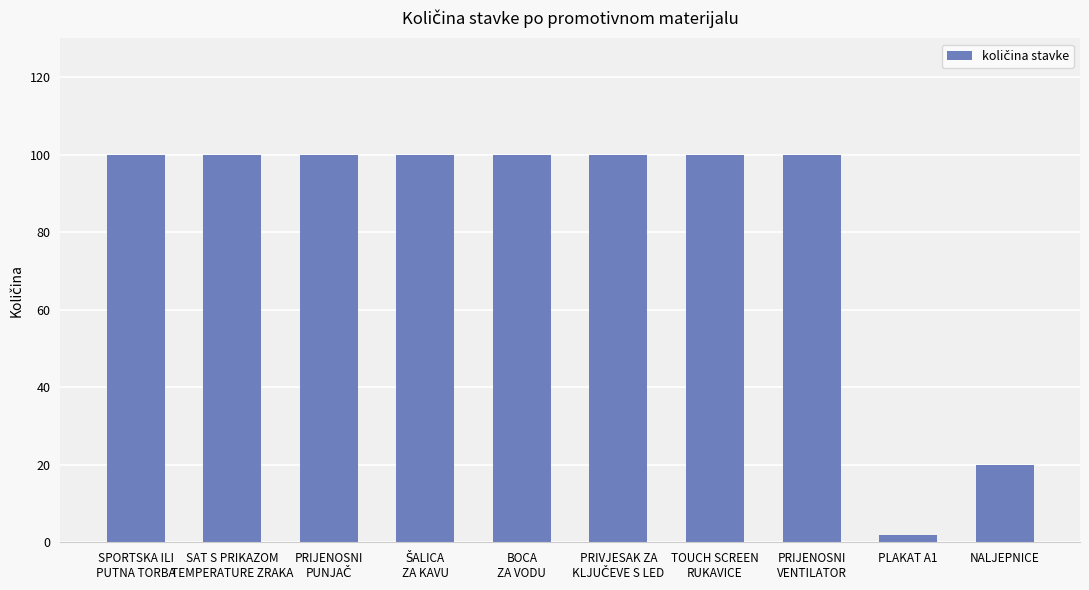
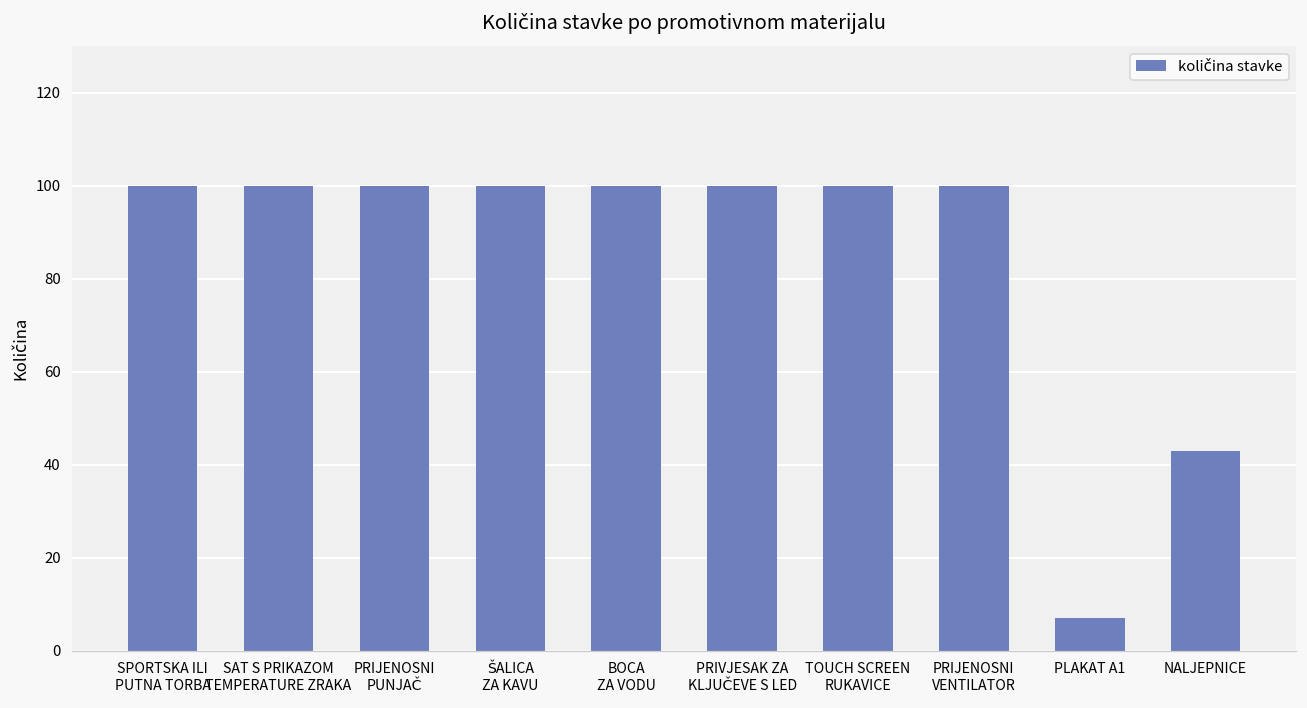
  {
    "SPORTSKA ILI PUTNA TORBA": 100,
    "SAT S PRIKAZOM TEMPERATURE ZRAKA": 100,
    "PRIJENOSNI PUNJAČ": 100,
    "ŠALICA ZA KAVU": 100,
    "BOCA ZA VODU": 100,
    "PRIVJESAK ZA KLJUČEVE S LED": 100,
    "TOUCH SCREEN RUKAVICE": 100,
    "PRIJENOSNI VENTILATOR": 100,
-   "PLAKAT A1": 2,
-   "NALJEPNICE": 20
+   "PLAKAT A1": 7,
+   "NALJEPNICE": 43
  }
